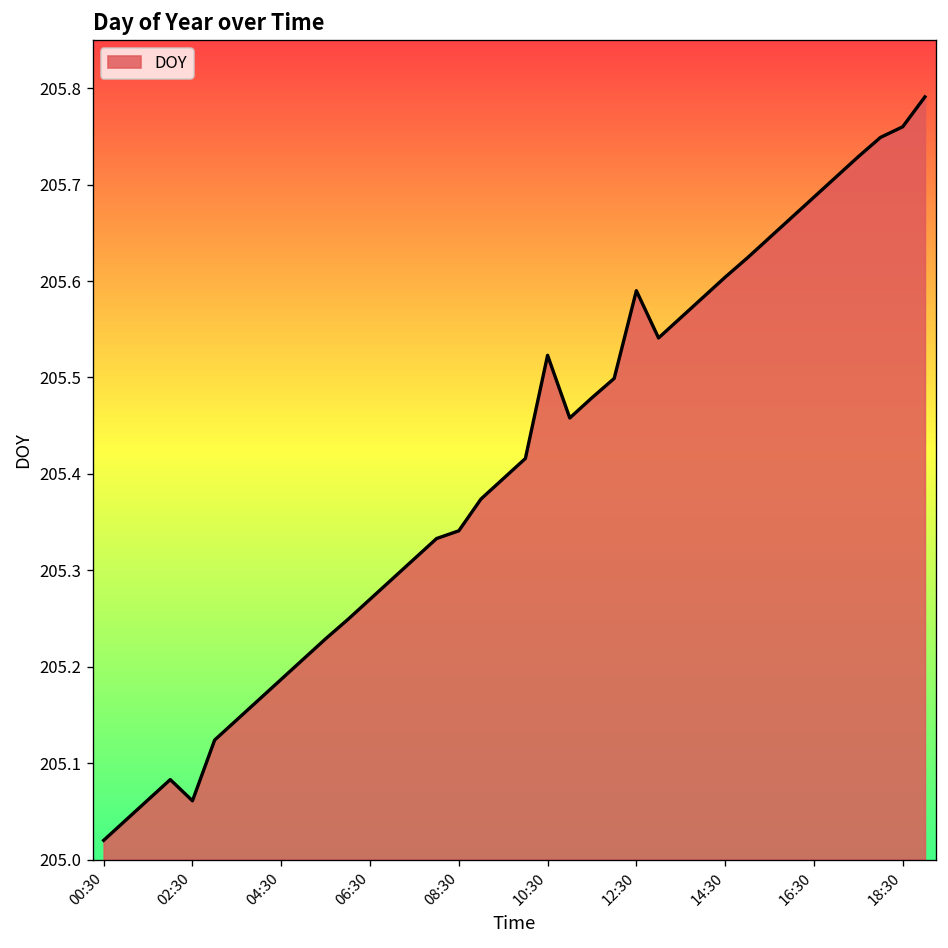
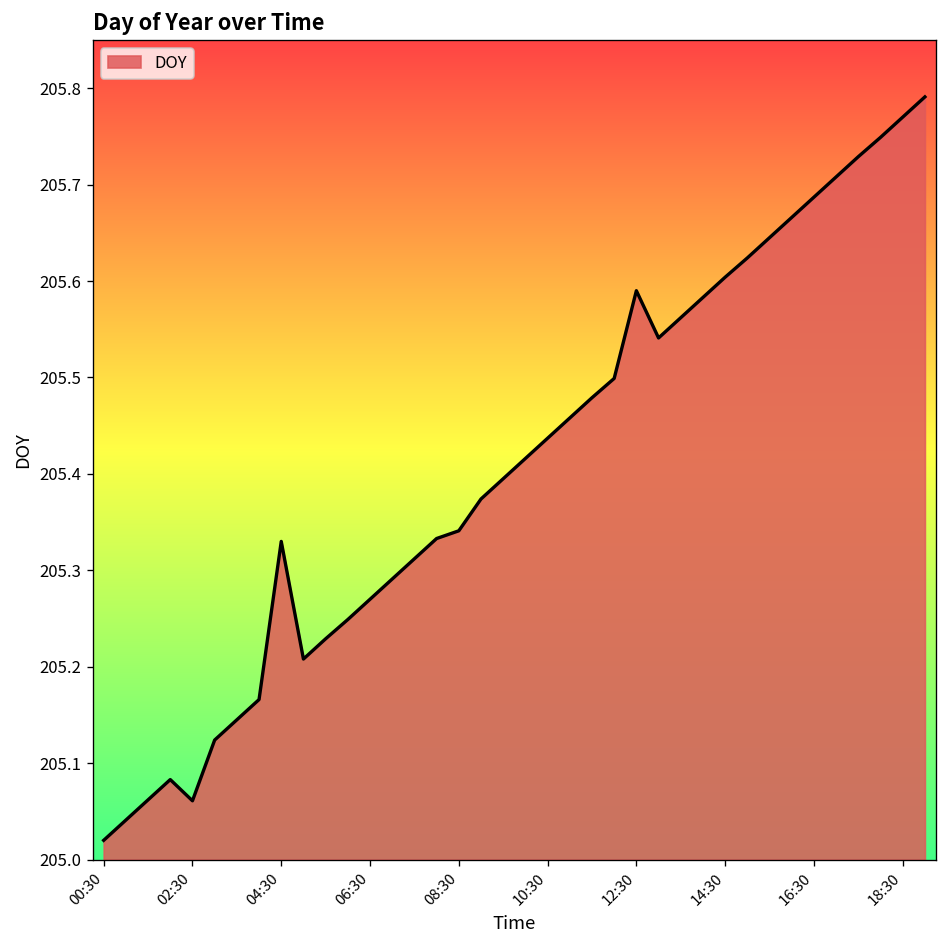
  {
    "00:30": 205.02,
    "02:30": 205.06,
-   "04:30": 205.19,
+   "04:30": 205.33,
    "06:30": 205.27,
    "08:30": 205.34,
-   "10:30": 205.52,
+   "10:30": 205.44,
    "12:30": 205.59,
    "14:30": 205.60,
    "16:30": 205.69,
-   "18:30": 205.76
+   "18:30": 205.77
  }
